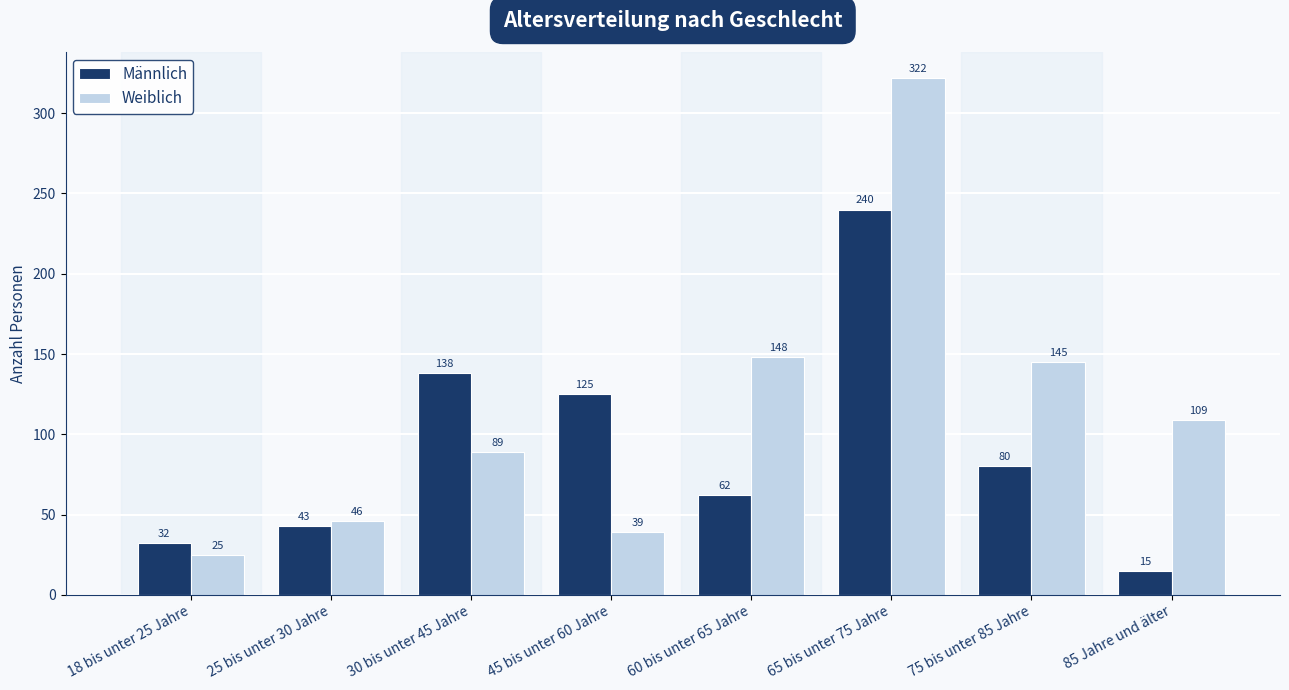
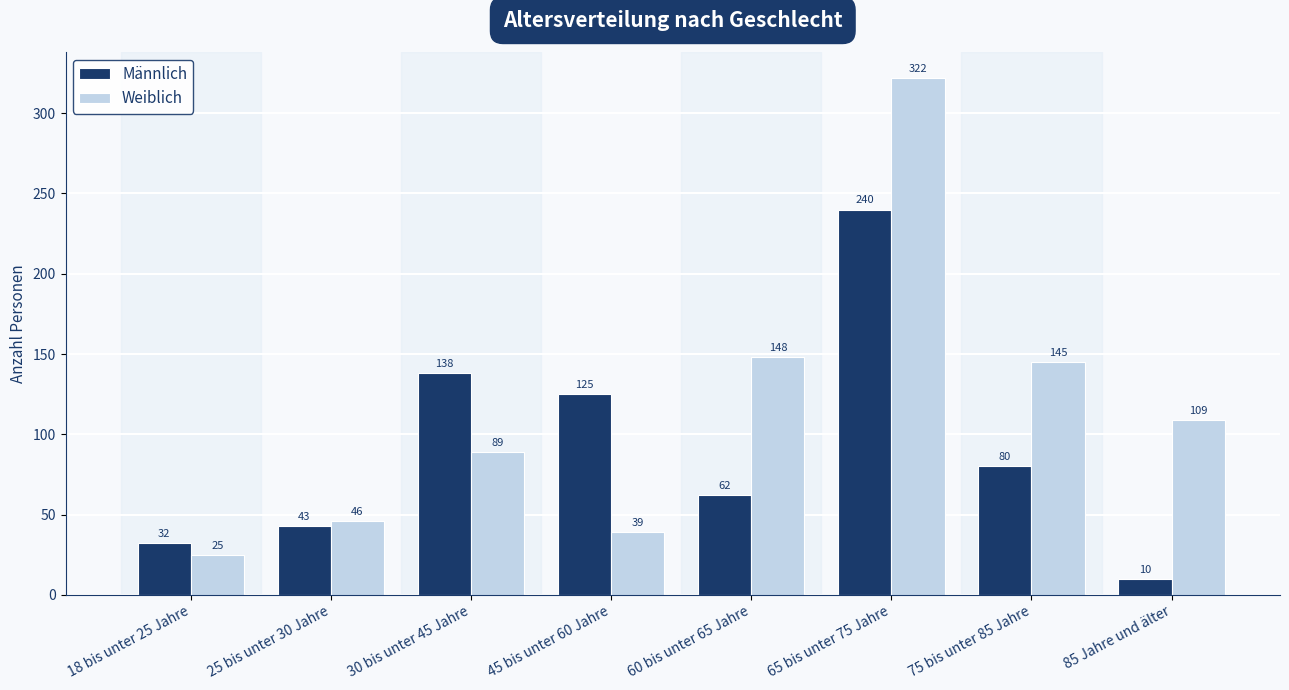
  {
    "Männlich": {
      "18 bis unter 25 Jahre": 32,
      "25 bis unter 30 Jahre": 43,
      "30 bis unter 45 Jahre": 138,
      "45 bis unter 60 Jahre": 125,
      "60 bis unter 65 Jahre": 62,
      "65 bis unter 75 Jahre": 240,
      "75 bis unter 85 Jahre": 80,
-     "85 Jahre und älter": 15
+     "85 Jahre und älter": 10
    },
    "Weiblich": {
      "18 bis unter 25 Jahre": 25,
      "25 bis unter 30 Jahre": 46,
      "30 bis unter 45 Jahre": 89,
      "45 bis unter 60 Jahre": 39,
      "60 bis unter 65 Jahre": 148,
      "65 bis unter 75 Jahre": 322,
      "75 bis unter 85 Jahre": 145,
      "85 Jahre und älter": 109
    }
  }
